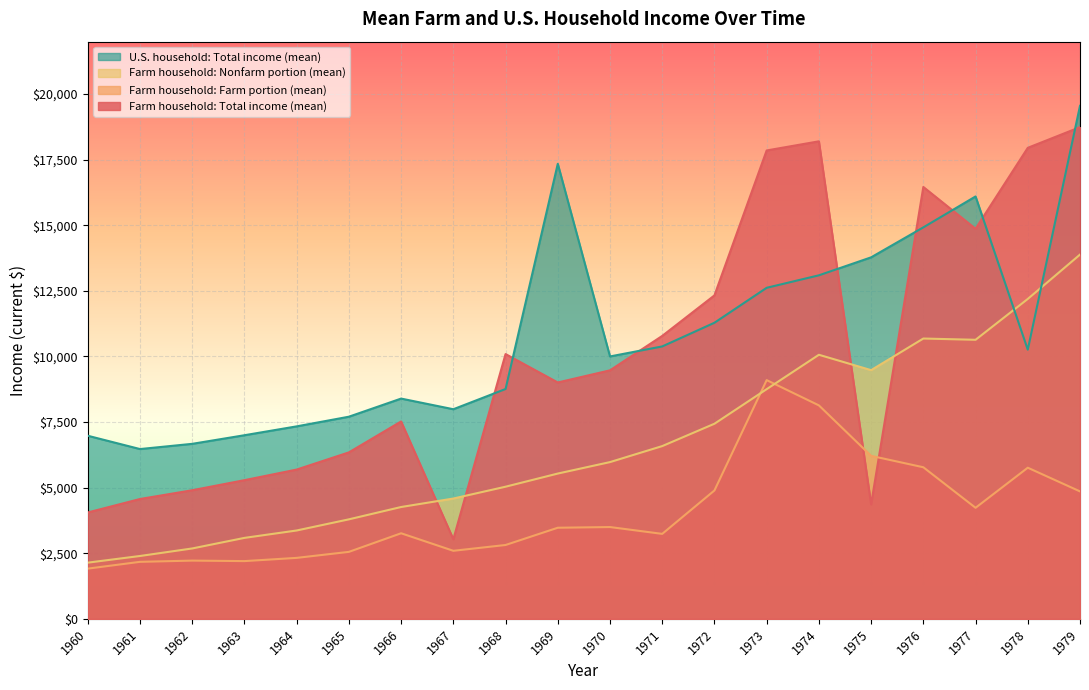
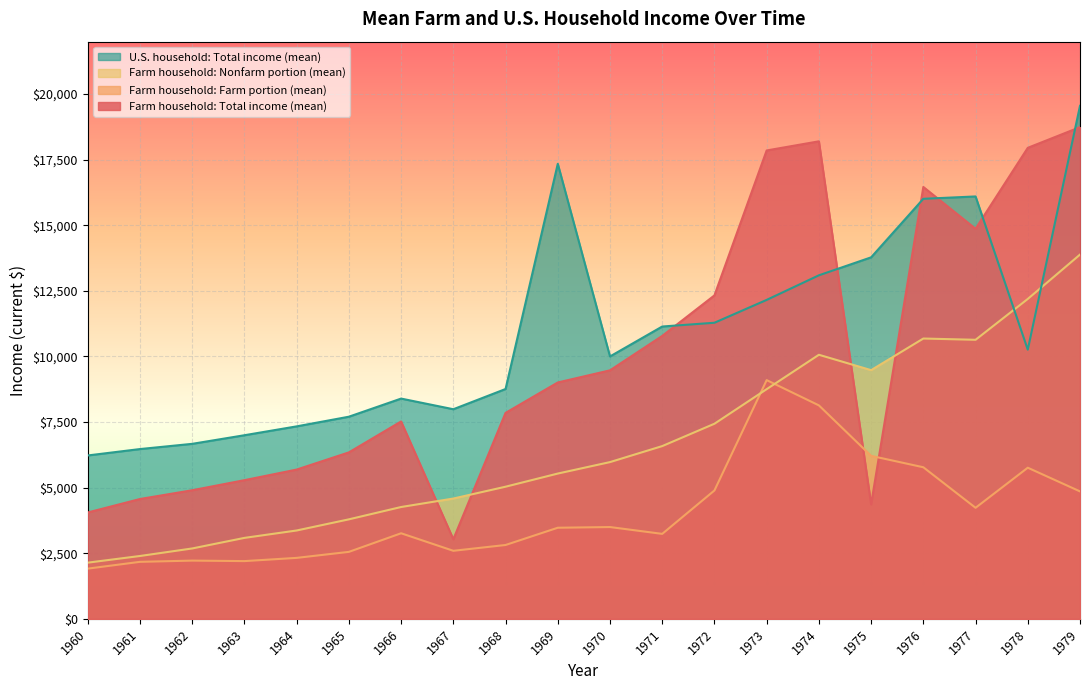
  {
    "U.S. household: Total income (mean)": {
-     "1960": "$7,000",
+     "1960": "$6,200",
      "1961": "$6,500",
      "1962": "$6,700",
      "1963": "$7,000",
      "1964": "$7,300",
      "1965": "$7,700",
      "1966": "$8,400",
      "1967": "$8,000",
      "1968": "$8,800",
      "1969": "$17,300",
      "1970": "$10,000",
-     "1971": "$10,400",
+     "1971": "$11,100",
      "1972": "$11,300",
-     "1973": "$12,600",
+     "1973": "$12,200",
      "1974": "$13,100",
      "1975": "$13,800",
-     "1976": "$14,900",
+     "1976": "$16,000",
      "1977": "$16,100",
      "1978": "$10,300",
      "1979": "$19,600"
    },
    "Farm household: Total income (mean)": {
      "1960": "$4,100",
      "1961": "$4,600",
      "1962": "$4,900",
      "1963": "$5,300",
      "1964": "$5,700",
      "1965": "$6,300",
      "1966": "$7,500",
      "1967": "$3,000",
-     "1968": "$10,100",
+     "1968": "$7,900",
      "1969": "$9,000",
      "1970": "$9,500",
      "1971": "$10,800",
      "1972": "$12,300",
      "1973": "$17,900",
      "1974": "$18,200",
      "1975": "$4,400",
      "1976": "$16,500",
      "1977": "$14,900",
      "1978": "$18,000",
      "1979": "$18,700"
    }
  }
